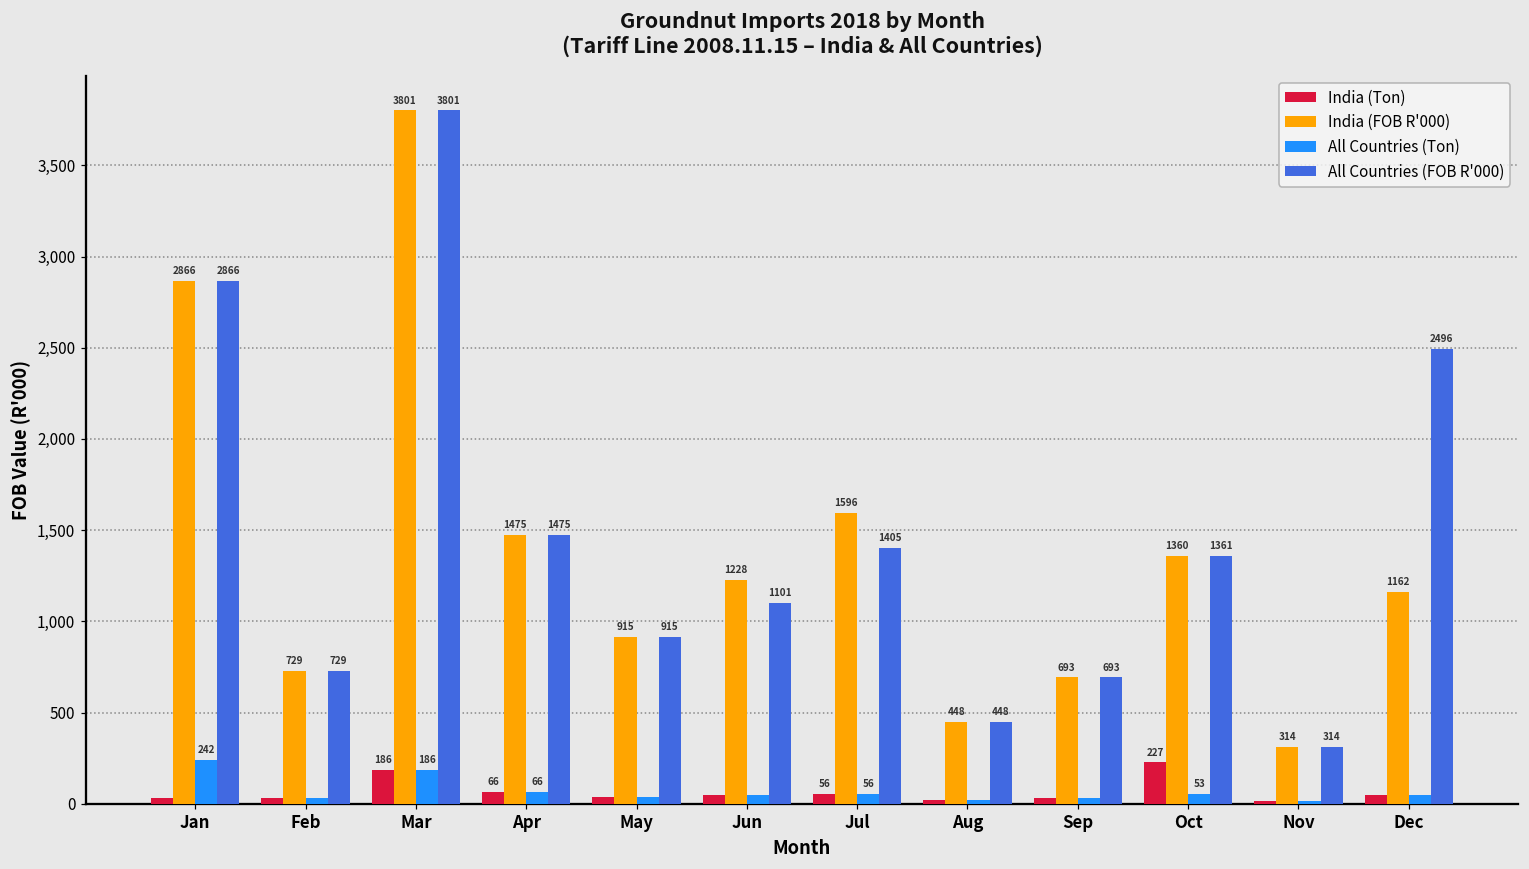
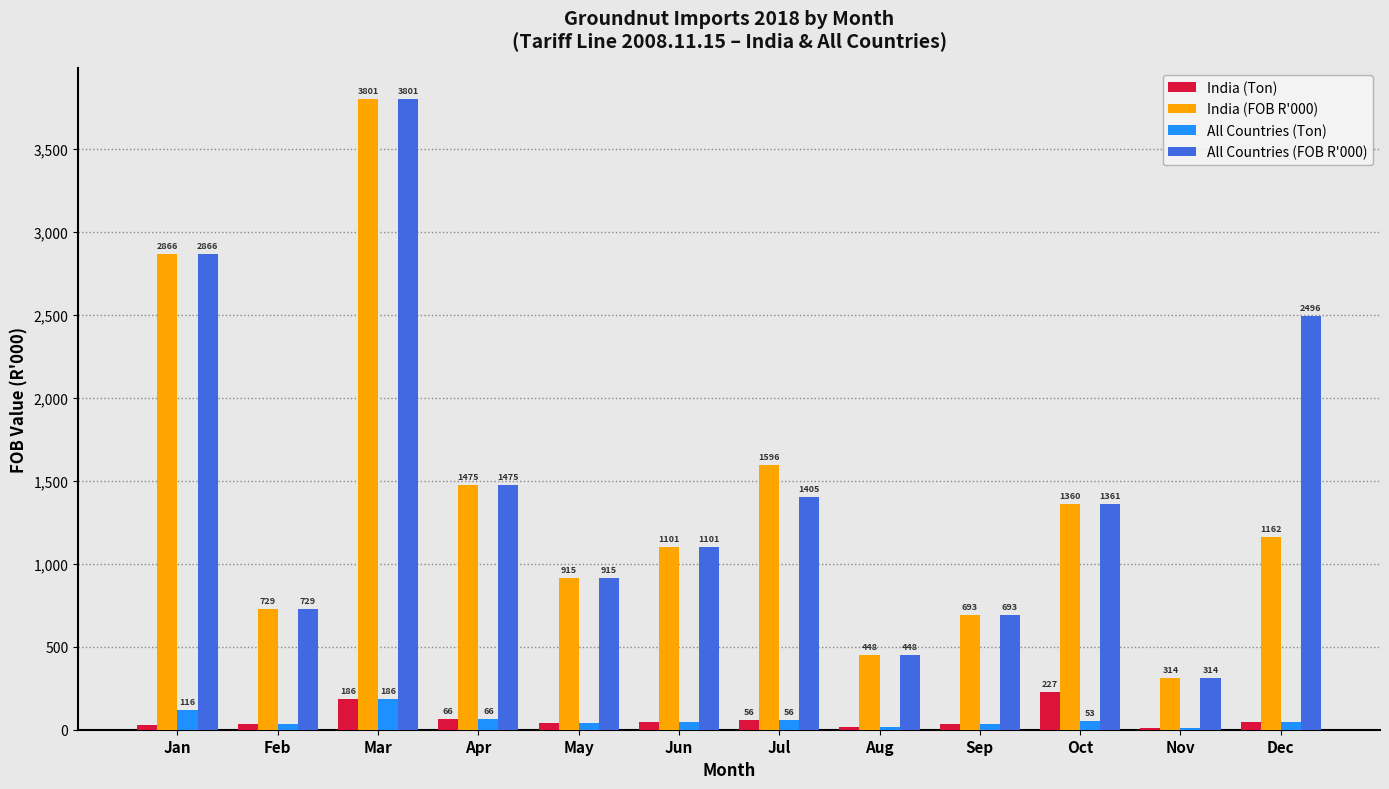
  {
    "India (Ton)": {
      "Mar": 186,
      "Apr": 66,
      "Jul": 56,
      "Oct": 227
    },
    "India (FOB R'000)": {
      "Jan": 2866,
      "Feb": 729,
      "Mar": 3801,
      "Apr": 1475,
      "May": 915,
-     "Jun": 1228,
+     "Jun": 1101,
      "Jul": 1596,
      "Aug": 448,
      "Sep": 693,
      "Oct": 1360,
      "Nov": 314,
      "Dec": 1162
    },
    "All Countries (Ton)": {
-     "Jan": 242,
+     "Jan": 116,
      "Mar": 186,
      "Apr": 66,
      "Jul": 56,
      "Oct": 53
    },
    "All Countries (FOB R'000)": {
      "Jan": 2866,
      "Feb": 729,
      "Mar": 3801,
      "Apr": 1475,
      "May": 915,
      "Jun": 1101,
      "Jul": 1405,
      "Aug": 448,
      "Sep": 693,
      "Oct": 1361,
      "Nov": 314,
      "Dec": 2496
    }
  }
